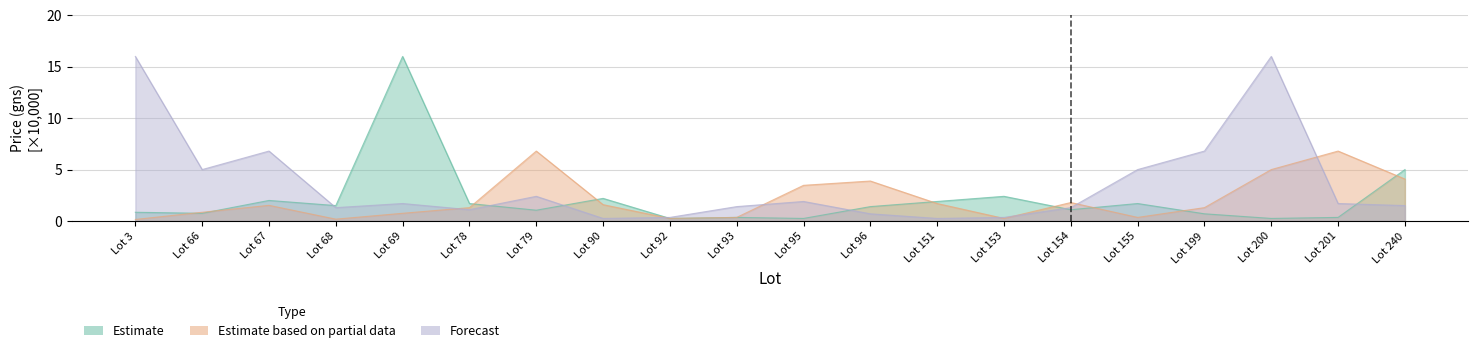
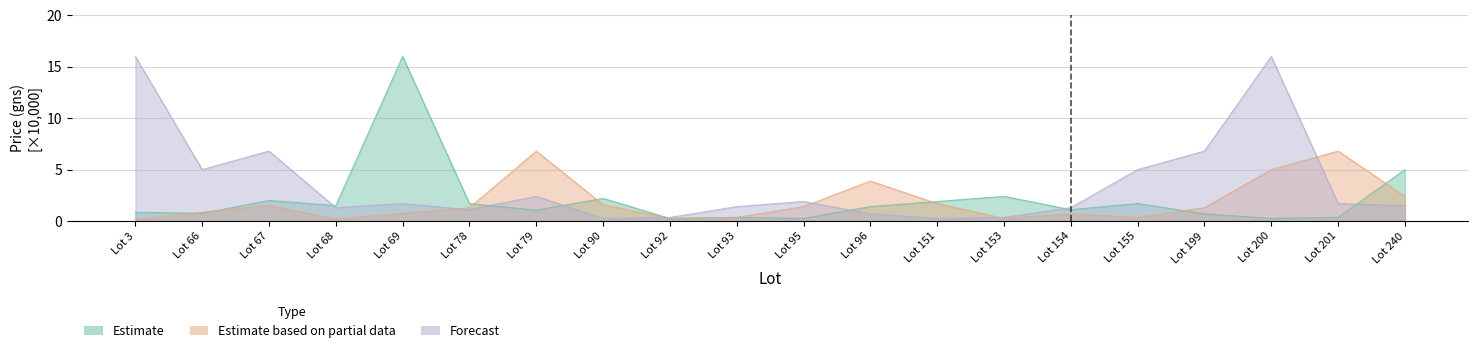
  {
    "Estimate based on partial data": {
      "Lot 3": 0.2,
      "Lot 67": 1.5,
      "Lot 68": 0.2,
      "Lot 69": 0.8,
      "Lot 79": 6.8,
      "Lot 90": 1.6,
-     "Lot 95": 3.5,
+     "Lot 95": 1.4,
      "Lot 96": 3.9,
-     "Lot 154": 1.8,
+     "Lot 154": 0.7,
      "Lot 155": 0.4,
      "Lot 199": 1.3,
      "Lot 200": 5.0,
      "Lot 201": 6.8,
-     "Lot 240": 4.1
+     "Lot 240": 2.4
    }
  }
